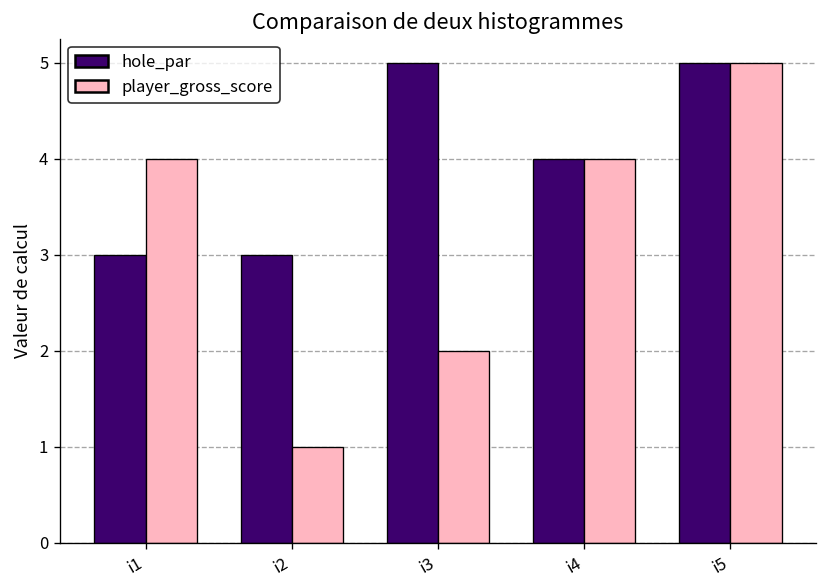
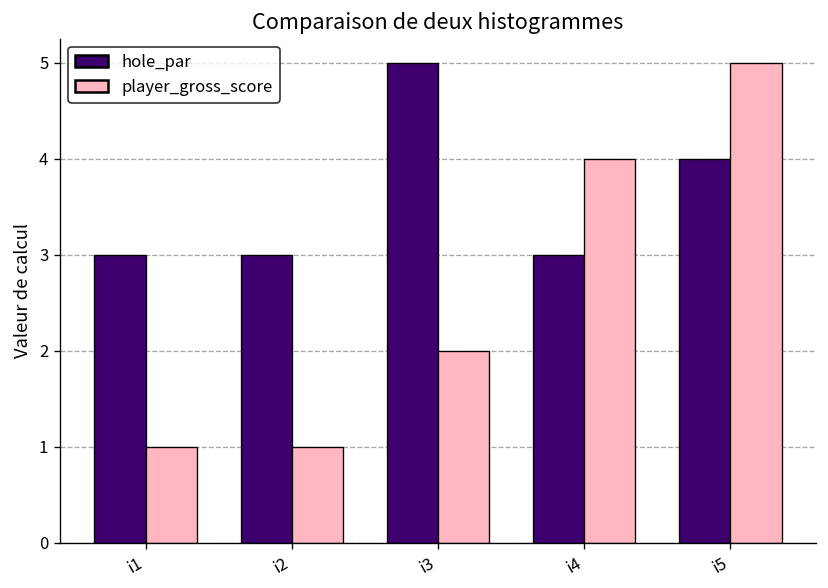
  {
    "hole_par": {
      "i1": 3,
      "i2": 3,
      "i3": 5,
-     "i4": 4,
-     "i5": 5
+     "i4": 3,
+     "i5": 4
    },
    "player_gross_score": {
-     "i1": 4,
+     "i1": 1,
      "i2": 1,
      "i3": 2,
      "i4": 4,
      "i5": 5
    }
  }
